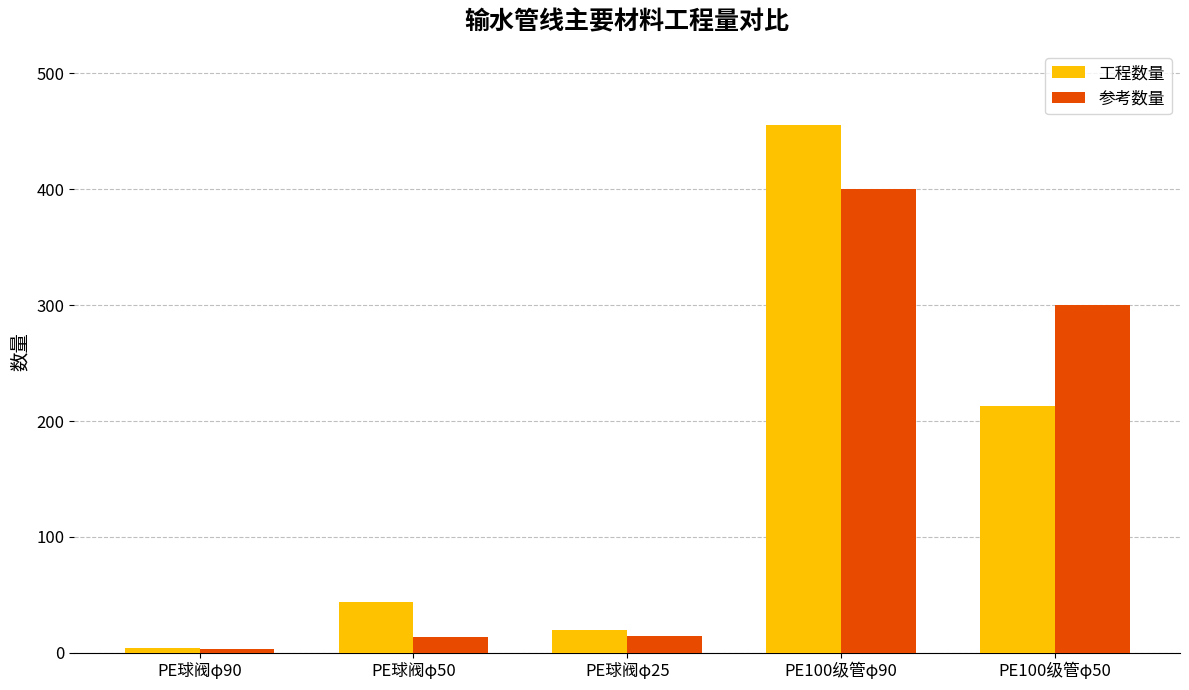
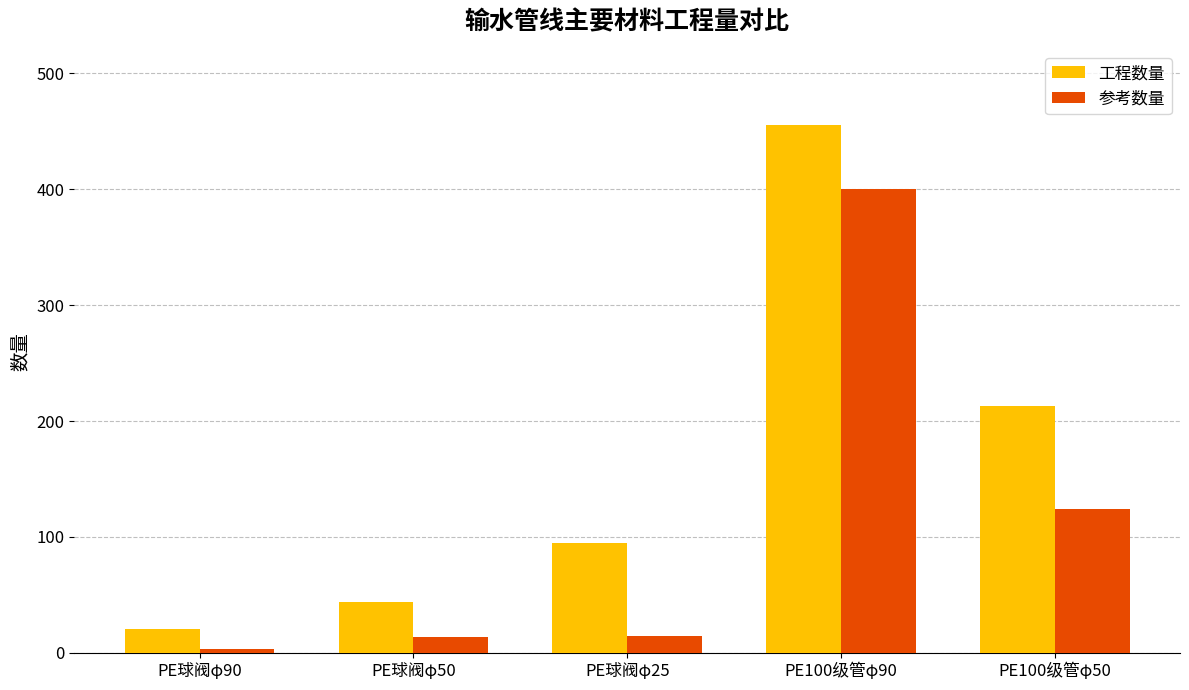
  {
    "工程数量": {
-     "PE球阀φ90": 4,
+     "PE球阀φ90": 21,
      "PE球阀φ50": 44,
-     "PE球阀φ25": 20,
+     "PE球阀φ25": 95,
      "PE100级管φ90": 455,
      "PE100级管φ50": 213
    },
    "参考数量": {
      "PE球阀φ90": 3,
      "PE球阀φ50": 14,
      "PE球阀φ25": 15,
      "PE100级管φ90": 400,
-     "PE100级管φ50": 300
+     "PE100级管φ50": 124
    }
  }
